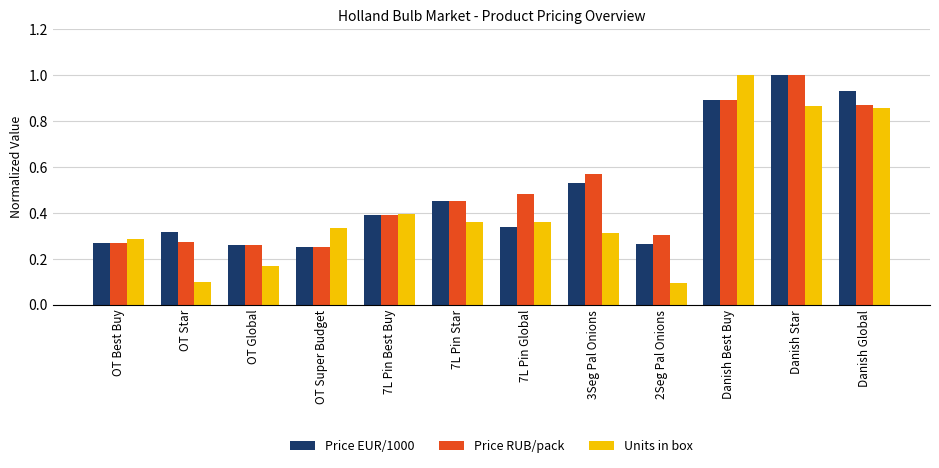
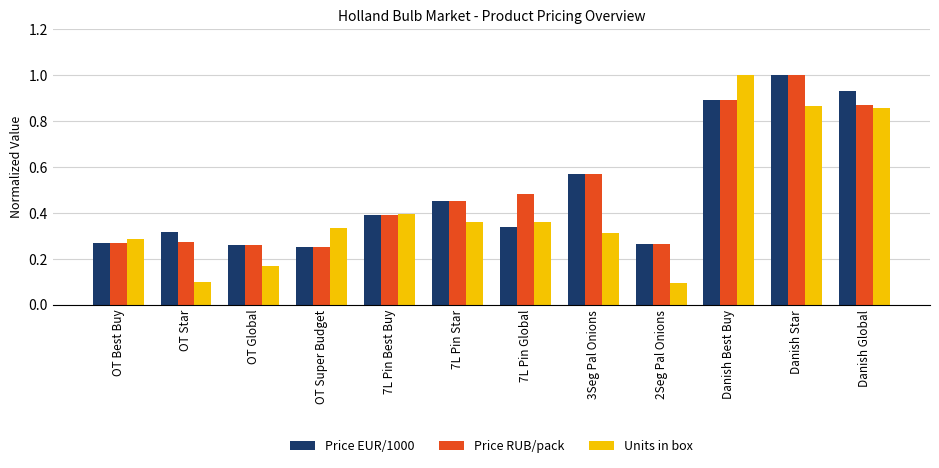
  {
    "Price EUR/1000": {
      "OT Best Buy": 0.27,
      "OT Star": 0.32,
      "OT Global": 0.26,
      "OT Super Budget": 0.25,
      "7L Pin Best Buy": 0.39,
      "7L Pin Star": 0.45,
      "7L Pin Global": 0.34,
-     "3Seg Pal Onions": 0.53,
+     "3Seg Pal Onions": 0.57,
      "2Seg Pal Onions": 0.27,
      "Danish Best Buy": 0.89,
      "Danish Star": 1.00,
      "Danish Global": 0.93
    },
    "Price RUB/pack": {
      "OT Best Buy": 0.27,
      "OT Star": 0.27,
      "OT Global": 0.26,
      "OT Super Budget": 0.25,
      "7L Pin Best Buy": 0.39,
      "7L Pin Star": 0.45,
      "7L Pin Global": 0.48,
      "3Seg Pal Onions": 0.57,
-     "2Seg Pal Onions": 0.30,
+     "2Seg Pal Onions": 0.27,
      "Danish Best Buy": 0.89,
      "Danish Star": 1.00,
      "Danish Global": 0.87
    },
    "Units in box": {
      "OT Best Buy": 0.28,
      "OT Star": 0.10,
      "OT Global": 0.17,
      "OT Super Budget": 0.33,
      "7L Pin Best Buy": 0.40,
      "7L Pin Star": 0.36,
      "7L Pin Global": 0.36,
      "3Seg Pal Onions": 0.31,
      "2Seg Pal Onions": 0.09,
      "Danish Best Buy": 1.00,
      "Danish Star": 0.86,
      "Danish Global": 0.85
    }
  }
